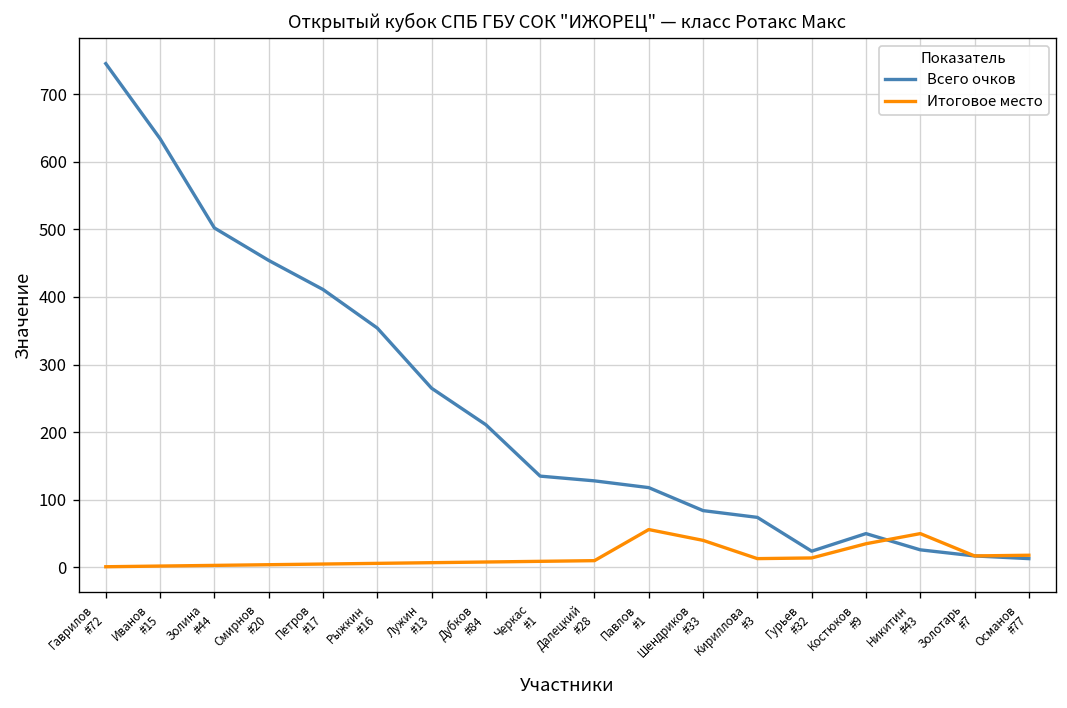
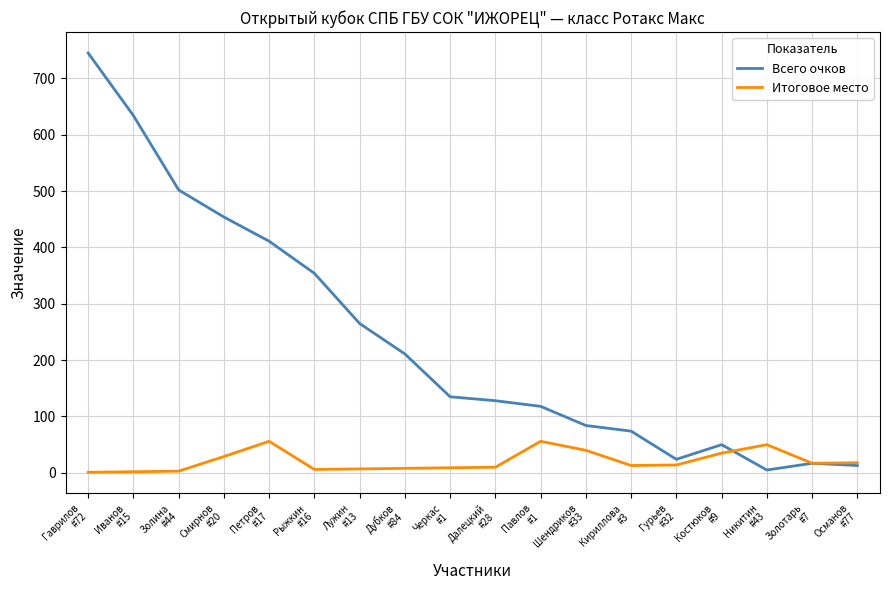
  {
    "Всего очков": {
      "Гаврилов #72": 750,
      "Иванов #15": 630,
      "Золина #44": 500,
      "Смирнов #20": 450,
      "Петров #17": 410,
      "Рыжкин #16": 350,
      "Лужин #13": 270,
      "Дубков #84": 210,
      "Черкас #1": 140,
      "Далецкий #28": 130,
      "Павлов #1": 120,
      "Шендриков #33": 80,
      "Кириллова #3": 70,
      "Гурьев #32": 20,
      "Костюков #9": 50,
-     "Никитин #43": 30,
+     "Никитин #43": 10,
      "Османов #77": 10
    },
    "Итоговое место": {
      "Гаврилов #72": 0,
      "Иванов #15": 0,
      "Золина #44": 0,
-     "Смирнов #20": 0,
-     "Петров #17": 10,
+     "Смирнов #20": 30,
+     "Петров #17": 60,
      "Рыжкин #16": 10,
      "Лужин #13": 10,
      "Дубков #84": 10,
      "Черкас #1": 10,
      "Далецкий #28": 10,
      "Павлов #1": 60,
      "Шендриков #33": 40,
      "Кириллова #3": 10,
      "Гурьев #32": 10,
      "Костюков #9": 40,
      "Никитин #43": 50,
      "Османов #77": 20
    }
  }
